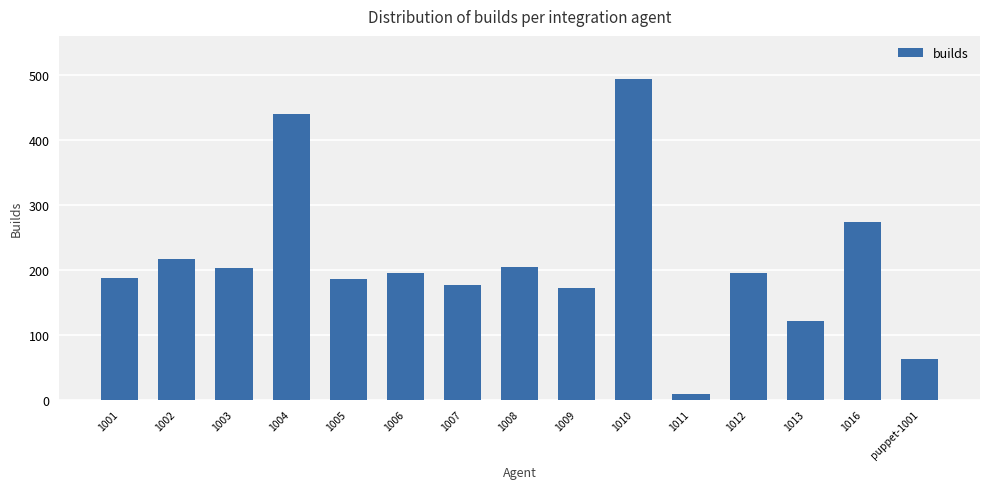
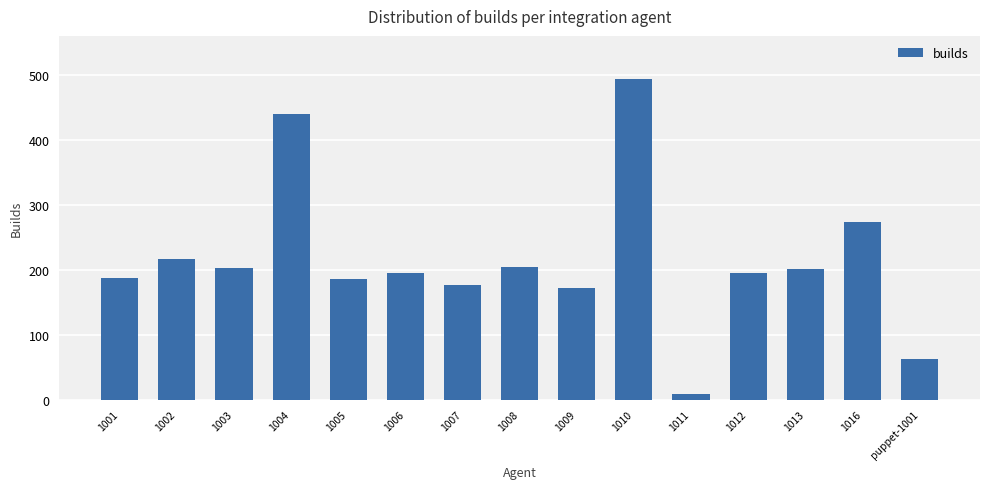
  {
    "1001": 190,
    "1002": 220,
    "1003": 200,
    "1004": 440,
    "1005": 190,
    "1006": 200,
    "1007": 180,
    "1008": 200,
    "1009": 170,
    "1010": 490,
    "1011": 10,
    "1012": 200,
-   "1013": 120,
+   "1013": 200,
    "1016": 270,
    "puppet-1001": 60
  }
